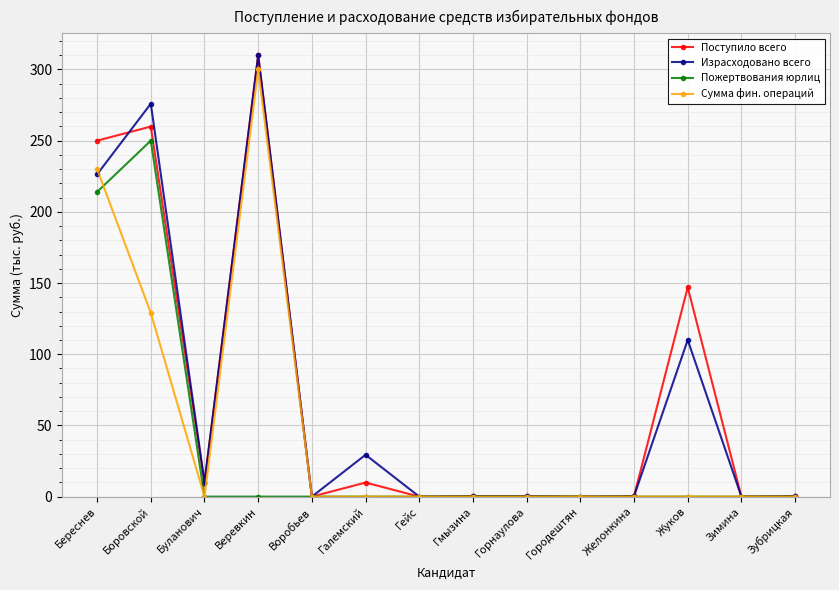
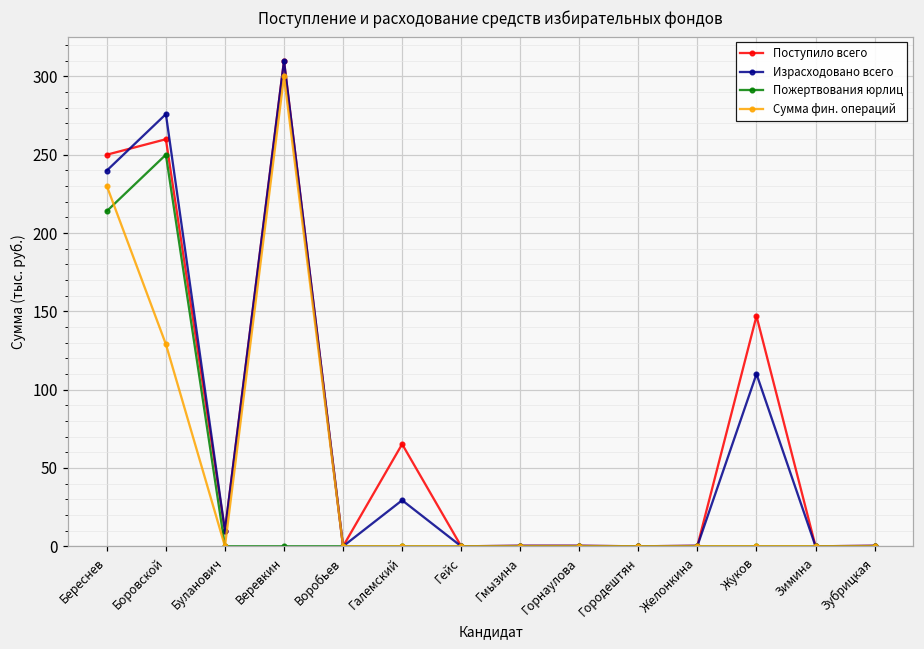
  {
    "Поступило всего": {
      "Береснев": 250,
      "Боровской": 260,
-     "Галемский": 10,
+     "Галемский": 65,
      "Жуков": 147
    },
    "Израсходовано всего": {
-     "Береснев": 226,
+     "Береснев": 240,
      "Боровской": 276,
      "Галемский": 29,
      "Жуков": 110
    },
    "Пожертвования юрлиц": {
      "Береснев": 214,
      "Боровской": 250,
      "Веревкин": 0
    },
    "Сумма фин. операций": {
      "Береснев": 230,
      "Боровской": 129,
      "Веревкин": 300
    }
  }
